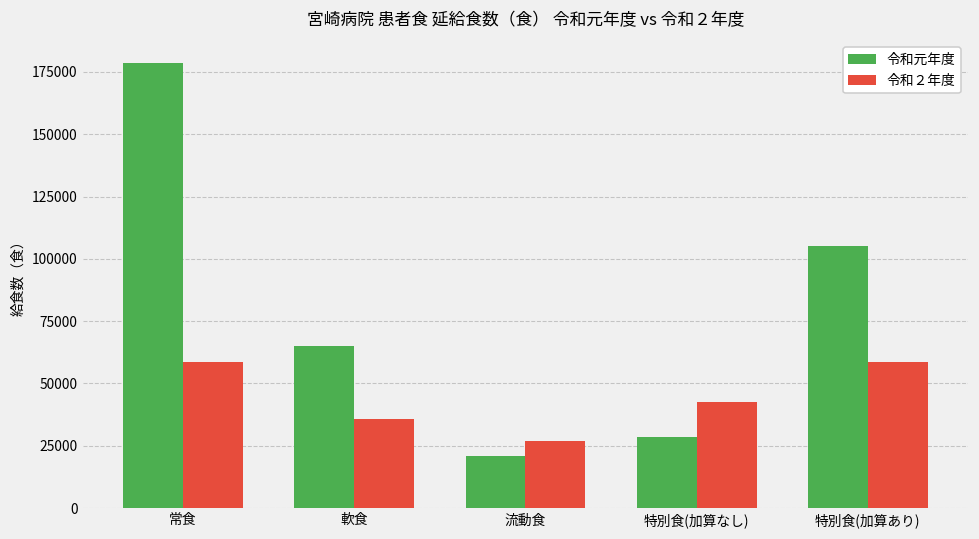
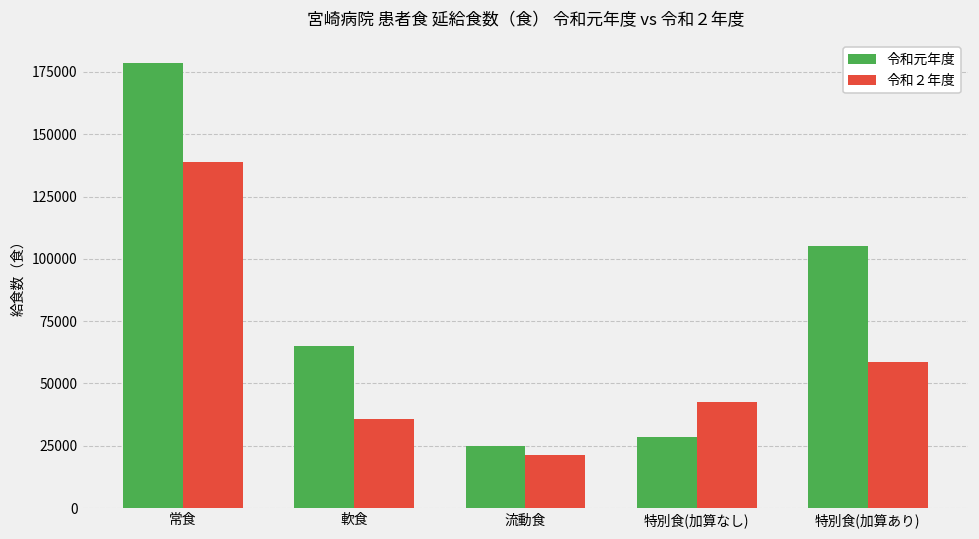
  {
    "令和元年度": {
      "常食": 179000,
      "軟食": 65000,
-     "流動食": 21000,
+     "流動食": 25000,
      "特別食(加算なし)": 28000,
      "特別食(加算あり)": 105000
    },
    "令和２年度": {
-     "常食": 58000,
+     "常食": 139000,
      "軟食": 36000,
-     "流動食": 27000,
+     "流動食": 21000,
      "特別食(加算なし)": 43000,
      "特別食(加算あり)": 59000
    }
  }
